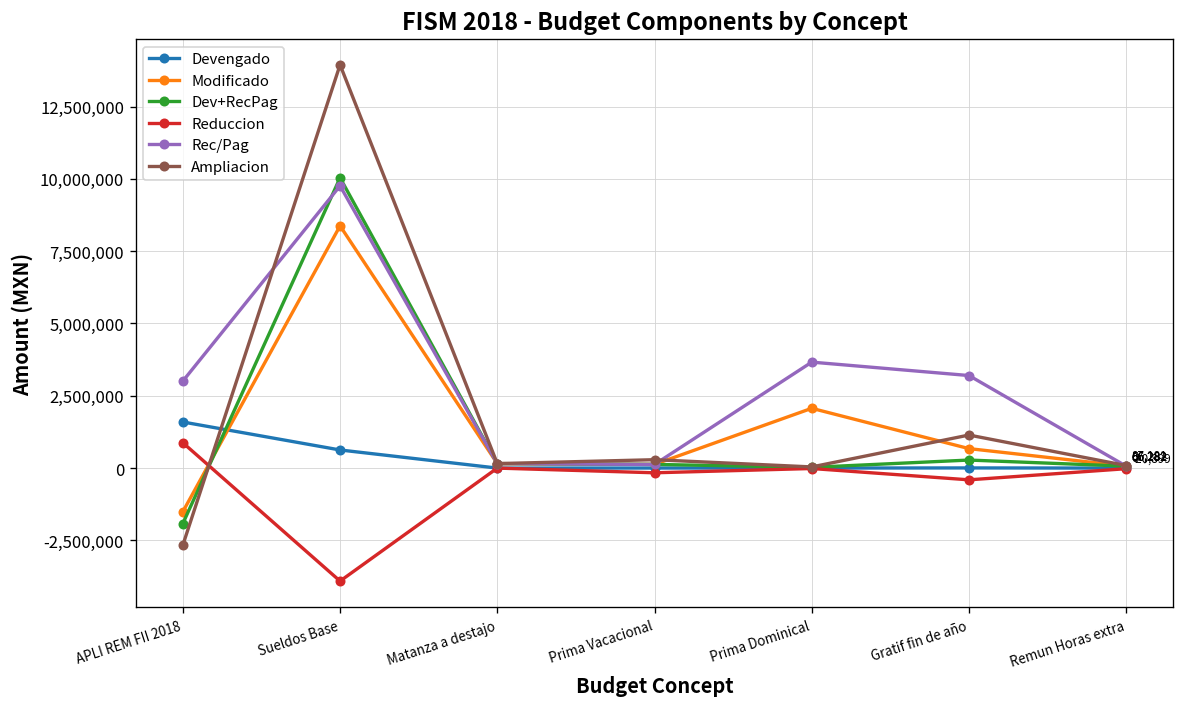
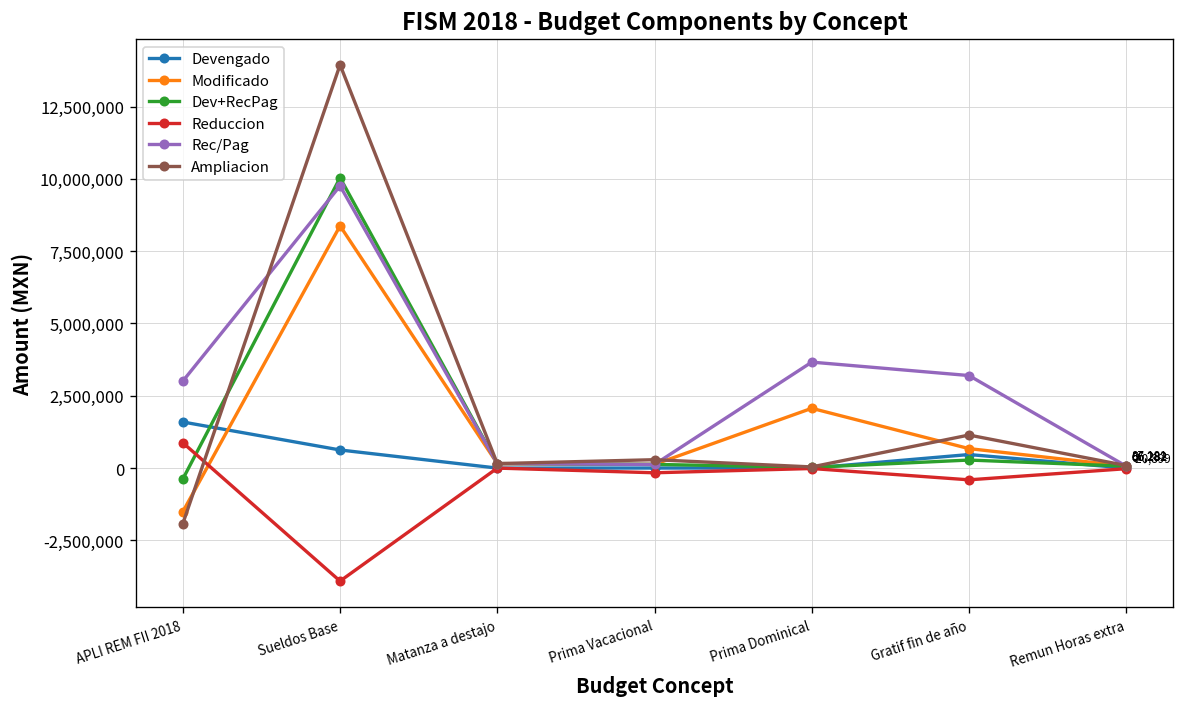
  {
    "Devengado": {
      "APLI REM FII 2018": "1,600,000",
      "Sueldos Base": "600,000",
      "Prima Vacacional": "0",
-     "Gratif fin de año": "0"
+     "Gratif fin de año": "500,000"
    },
    "Modificado": {
      "APLI REM FII 2018": "-1,500,000",
      "Sueldos Base": "8,400,000",
      "Prima Dominical": "2,100,000",
      "Gratif fin de año": "700,000"
    },
    "Dev+RecPag": {
-     "APLI REM FII 2018": "-1,900,000",
+     "APLI REM FII 2018": "-400,000",
      "Sueldos Base": "10,000,000",
      "Gratif fin de año": "300,000"
    },
    "Reduccion": {
      "APLI REM FII 2018": "900,000",
      "Sueldos Base": "-3,900,000",
      "Prima Vacacional": "-200,000",
      "Gratif fin de año": "-400,000"
    },
    "Rec/Pag": {
      "APLI REM FII 2018": "3,000,000",
      "Sueldos Base": "9,800,000",
      "Prima Dominical": "3,700,000",
      "Gratif fin de año": "3,200,000"
    },
    "Ampliacion": {
-     "APLI REM FII 2018": "-2,700,000",
+     "APLI REM FII 2018": "-1,900,000",
      "Sueldos Base": "13,900,000",
      "Prima Vacacional": "300,000",
      "Gratif fin de año": "1,100,000"
    }
  }
